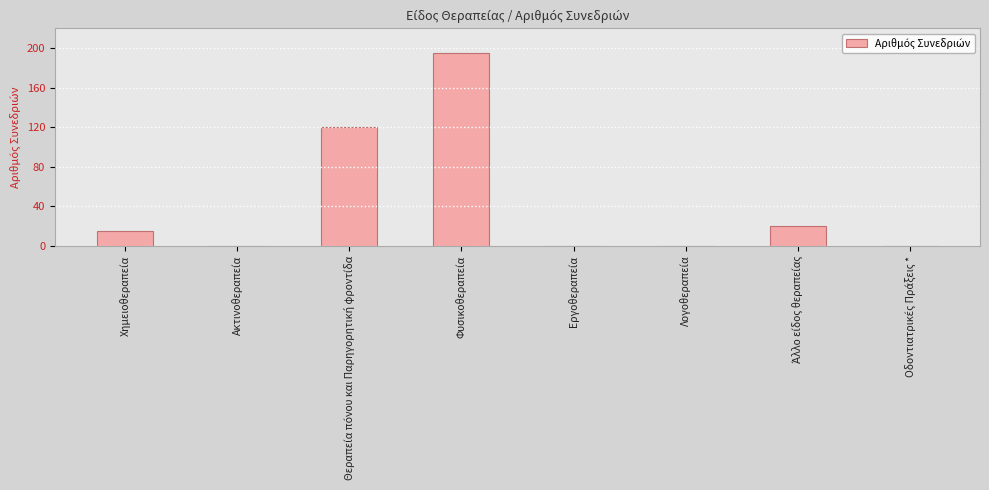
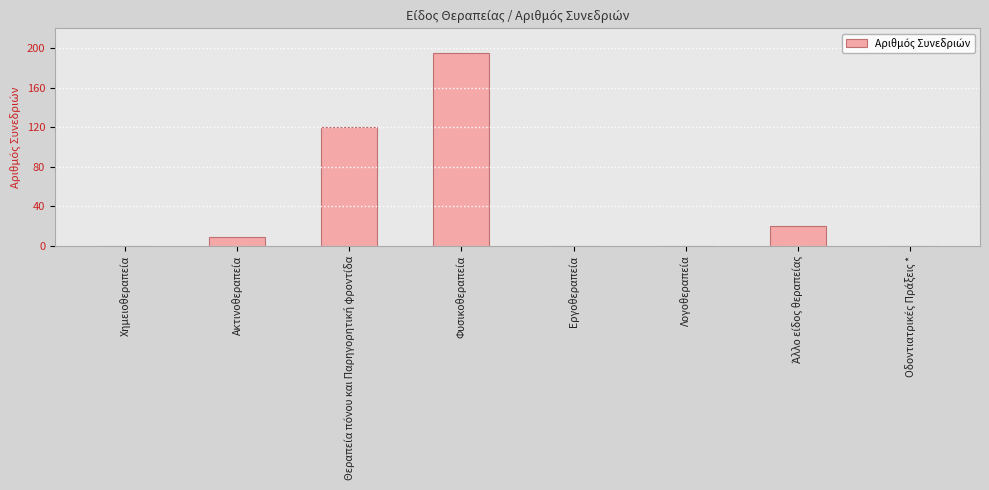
  {
-   "Χημειοθεραπεία": 20,
-   "Ακτινοθεραπεία": 0,
+   "Χημειοθεραπεία": 0,
+   "Ακτινοθεραπεία": 10,
    "Θεραπεία πόνου και Παρηγορητική φροντίδα": 120,
    "Φυσικοθεραπεία": 200,
    "Εργοθεραπεία": 0,
    "Λογοθεραπεία": 0,
    "Άλλο είδος θεραπείας": 20,
    "Οδοντιατρικές Πράξεις *": 0
  }
